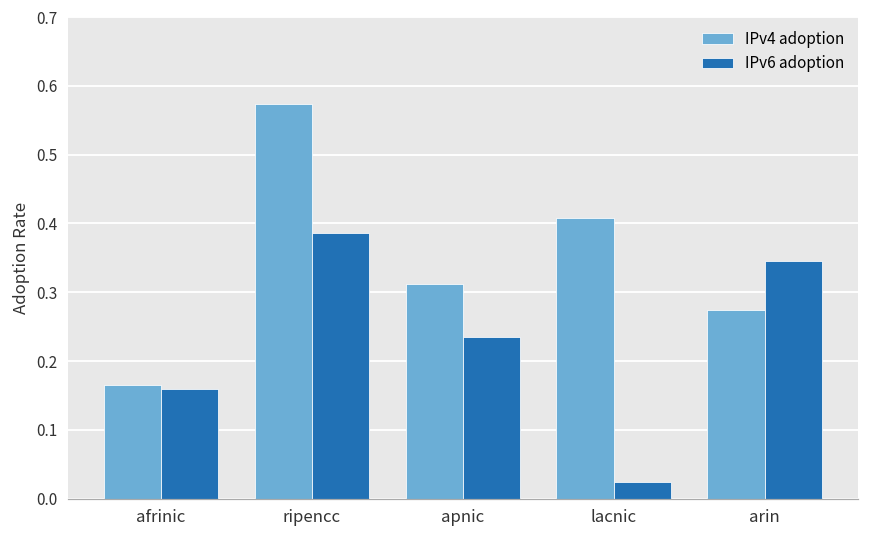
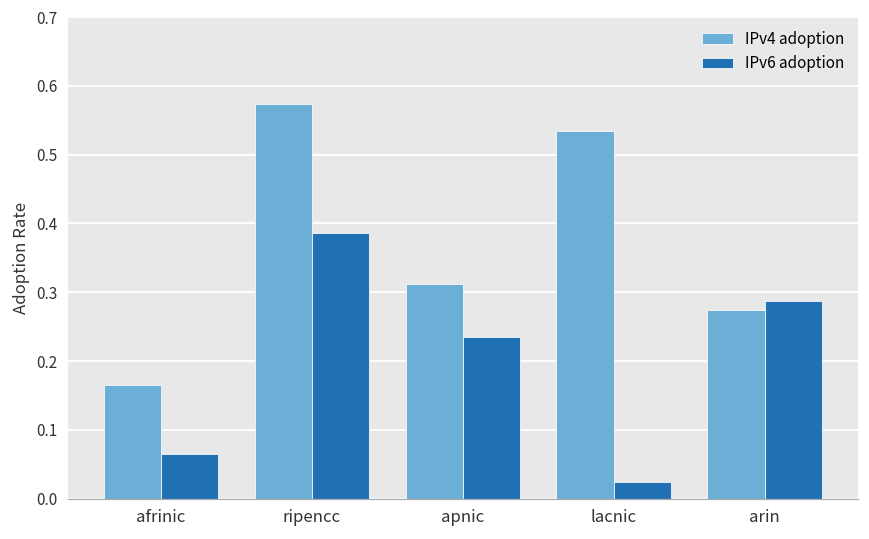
  {
    "IPv4 adoption": {
      "afrinic": 0.17,
      "ripencc": 0.57,
      "apnic": 0.31,
-     "lacnic": 0.41,
+     "lacnic": 0.53,
      "arin": 0.27
    },
    "IPv6 adoption": {
-     "afrinic": 0.16,
+     "afrinic": 0.07,
      "ripencc": 0.39,
      "apnic": 0.24,
      "lacnic": 0.02,
-     "arin": 0.35
+     "arin": 0.29
    }
  }
